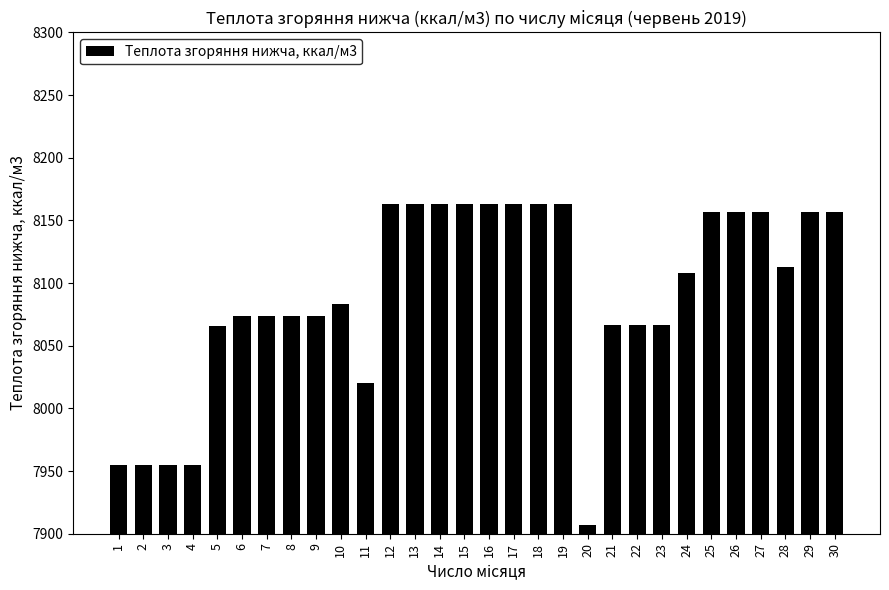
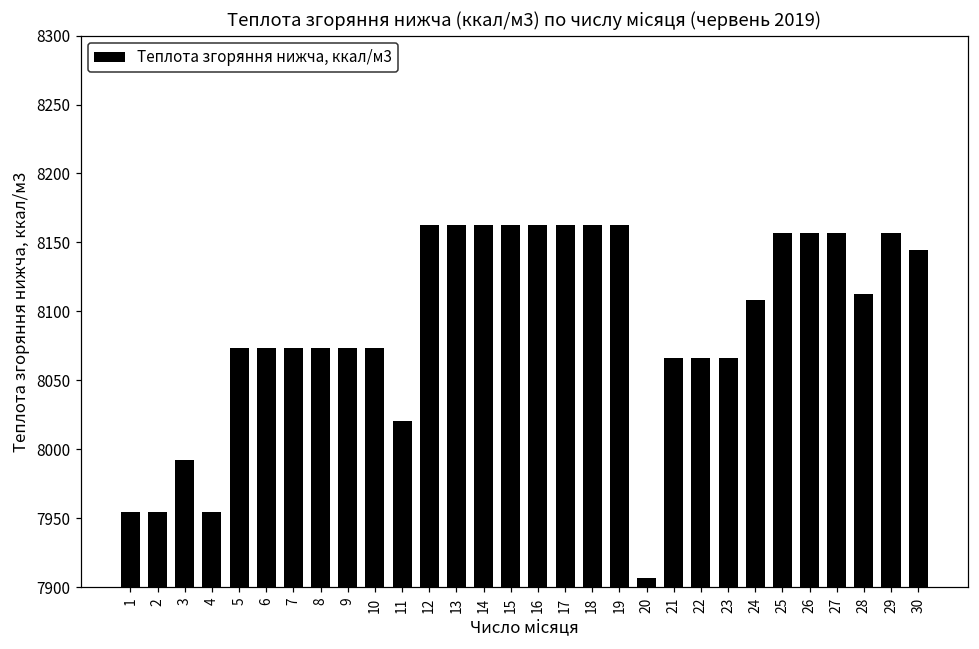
  {
    "1": 7955,
    "2": 7955,
-   "3": 7955,
+   "3": 7992,
    "4": 7955,
-   "5": 8066,
+   "5": 8074,
    "6": 8074,
    "7": 8074,
    "8": 8074,
    "9": 8074,
-   "10": 8083,
+   "10": 8074,
    "11": 8021,
    "12": 8163,
    "13": 8163,
    "14": 8163,
    "15": 8163,
    "16": 8163,
    "17": 8163,
    "18": 8163,
    "19": 8163,
    "20": 7907,
    "21": 8066,
    "22": 8066,
    "23": 8066,
    "24": 8108,
    "25": 8157,
    "26": 8157,
    "27": 8157,
    "28": 8113,
    "29": 8157,
-   "30": 8157
+   "30": 8144
  }
